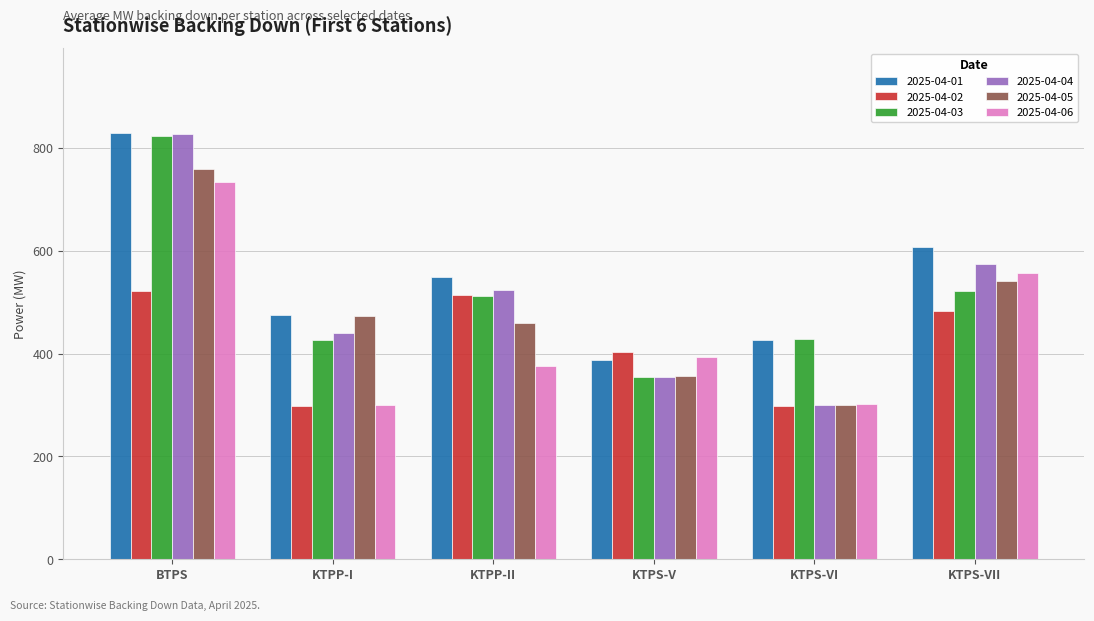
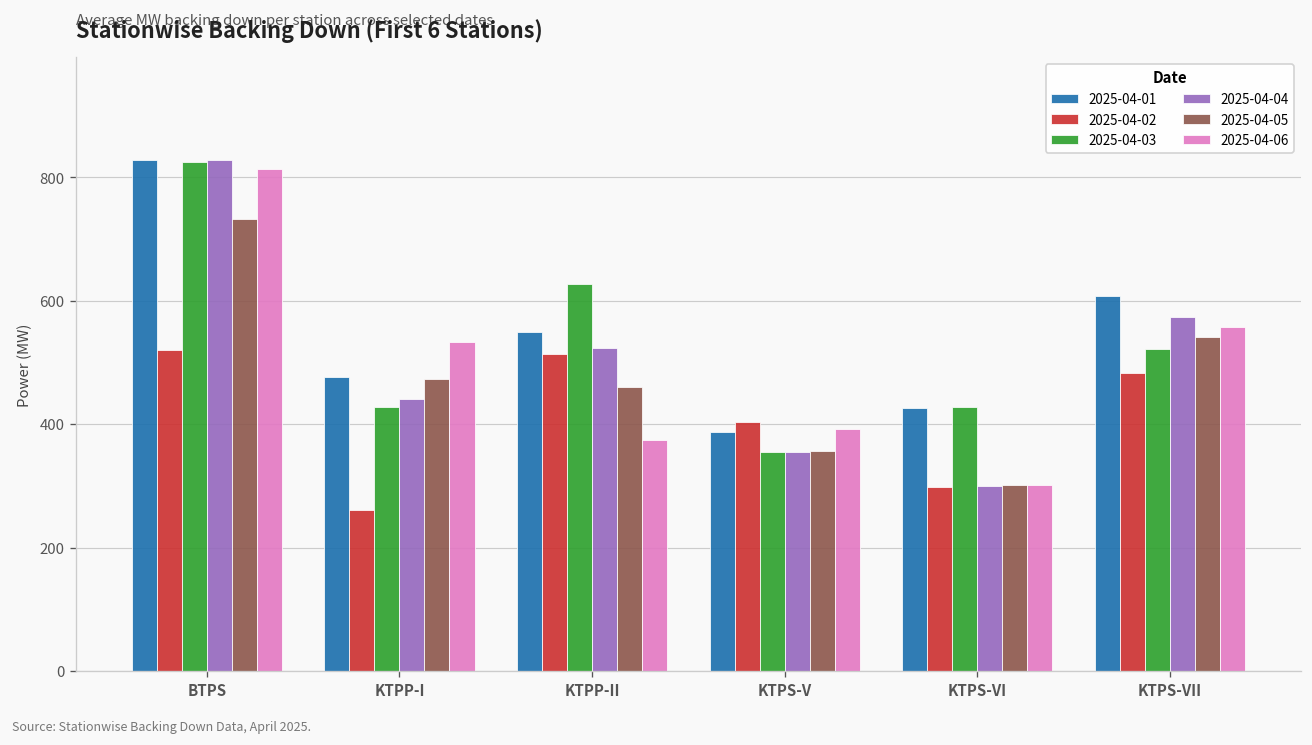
  {
    "2025-04-01": {
      "BTPS": 830,
      "KTPP-I": 480,
      "KTPP-II": 550,
      "KTPS-V": 390,
      "KTPS-VI": 430,
      "KTPS-VII": 610
    },
    "2025-04-02": {
      "BTPS": 520,
-     "KTPP-I": 300,
+     "KTPP-I": 260,
      "KTPP-II": 510,
      "KTPS-V": 400,
      "KTPS-VI": 300,
      "KTPS-VII": 480
    },
    "2025-04-03": {
      "BTPS": 820,
      "KTPP-I": 430,
-     "KTPP-II": 510,
+     "KTPP-II": 630,
      "KTPS-V": 350,
      "KTPS-VI": 430,
      "KTPS-VII": 520
    },
    "2025-04-04": {
      "BTPS": 830,
      "KTPP-I": 440,
      "KTPP-II": 520,
      "KTPS-V": 350,
      "KTPS-VI": 300,
      "KTPS-VII": 570
    },
    "2025-04-05": {
-     "BTPS": 760,
+     "BTPS": 730,
      "KTPP-I": 470,
      "KTPP-II": 460,
      "KTPS-V": 360,
      "KTPS-VI": 300,
      "KTPS-VII": 540
    },
    "2025-04-06": {
-     "BTPS": 730,
-     "KTPP-I": 300,
+     "BTPS": 810,
+     "KTPP-I": 530,
      "KTPP-II": 380,
      "KTPS-V": 390,
      "KTPS-VI": 300,
      "KTPS-VII": 560
    }
  }
